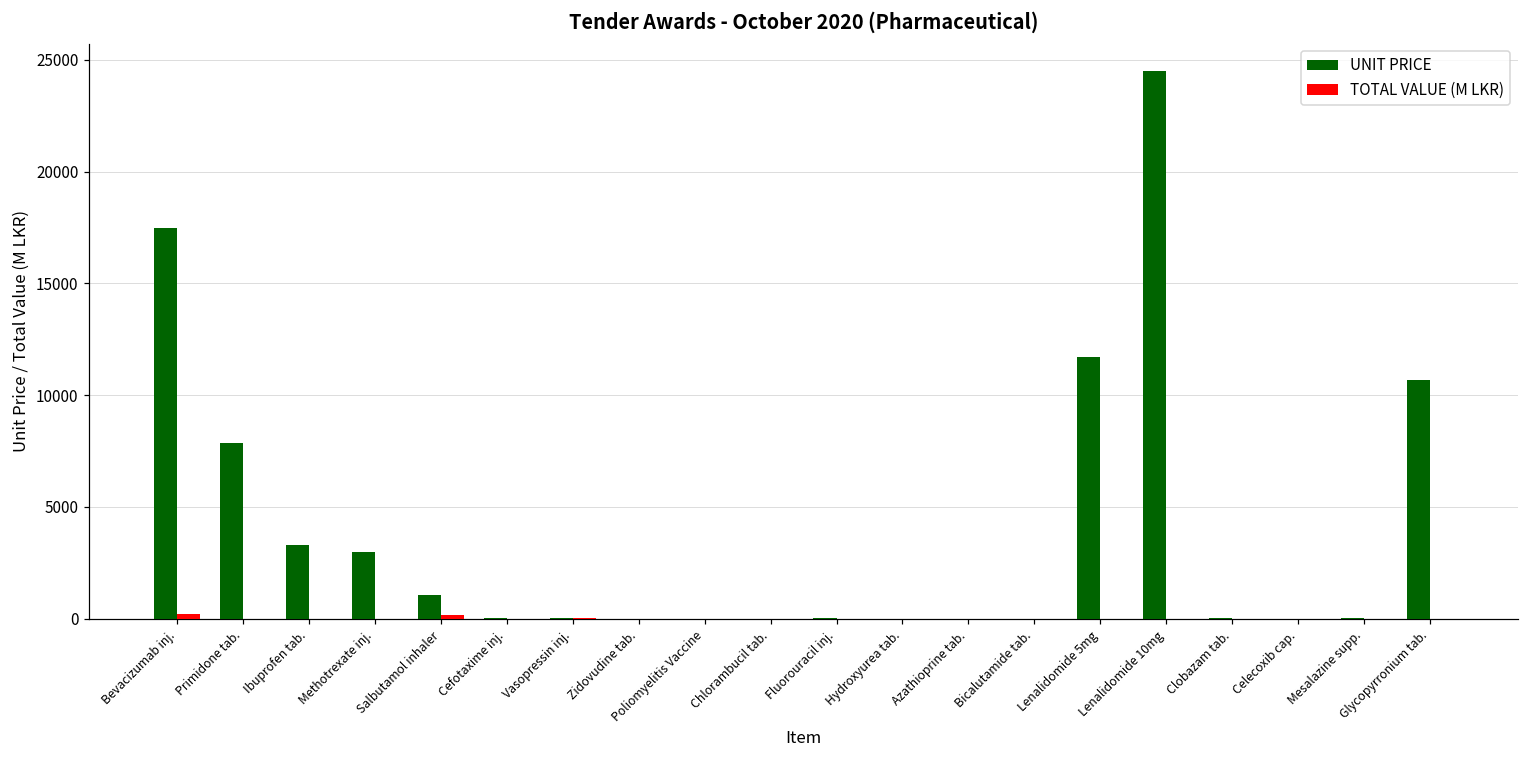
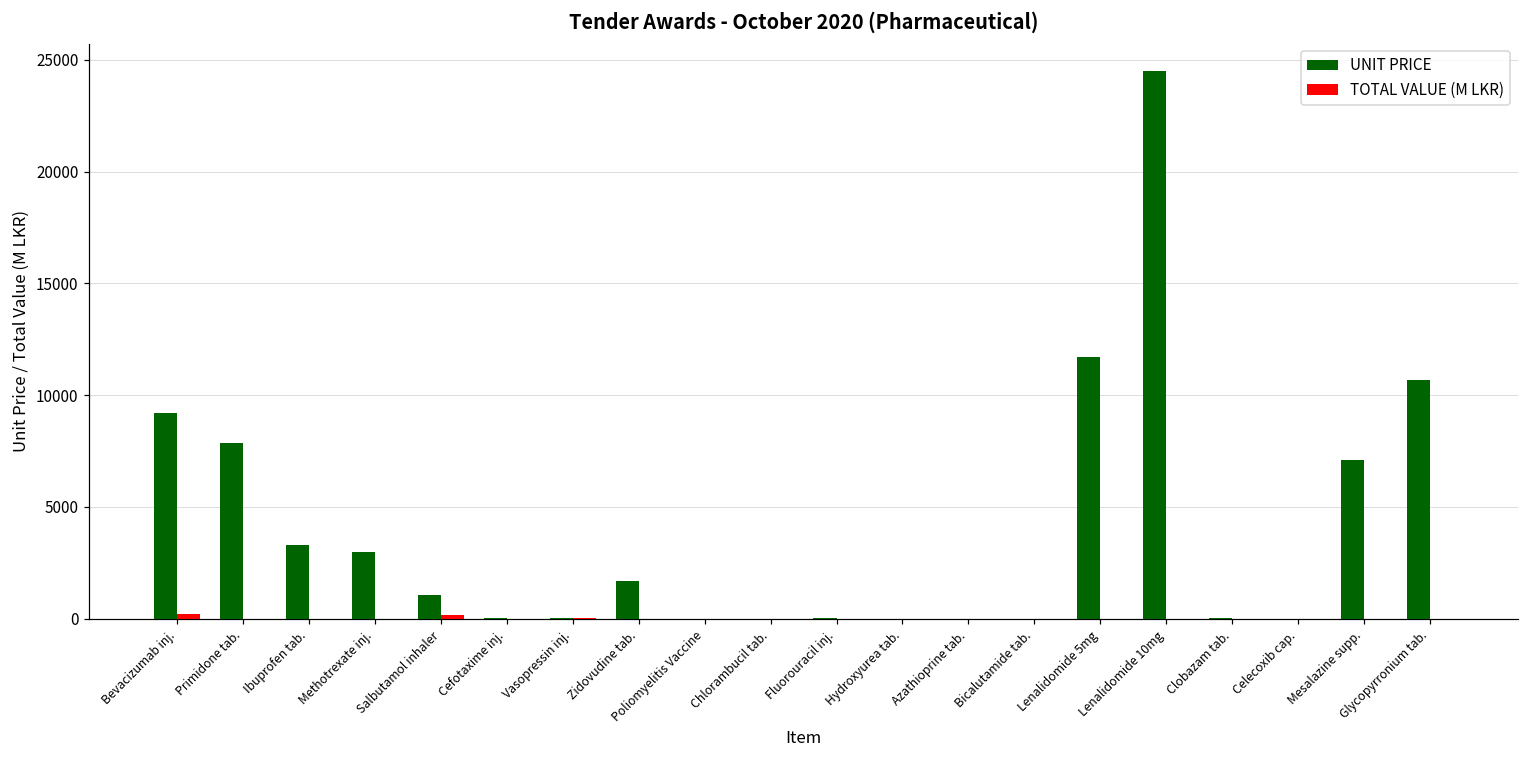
  {
    "UNIT PRICE": {
-     "Bevacizumab inj.": 17500,
+     "Bevacizumab inj.": 9200,
      "Primidone tab.": 7900,
      "Ibuprofen tab.": 3300,
      "Methotrexate inj.": 3000,
      "Salbutamol inhaler": 1100,
-     "Zidovudine tab.": 0,
+     "Zidovudine tab.": 1700,
      "Lenalidomide 5mg": 11700,
      "Lenalidomide 10mg": 24500,
-     "Mesalazine supp.": 0,
+     "Mesalazine supp.": 7100,
      "Glycopyrronium tab.": 10700
    },
    "TOTAL VALUE (M LKR)": {
      "Bevacizumab inj.": 200,
      "Primidone tab.": 0,
      "Ibuprofen tab.": 0,
      "Methotrexate inj.": 0,
      "Salbutamol inhaler": 200,
      "Cefotaxime inj.": 0,
      "Zidovudine tab.": 0,
      "Poliomyelitis Vaccine": 0,
      "Chlorambucil tab.": 0,
      "Fluorouracil inj.": 0,
      "Hydroxyurea tab.": 0,
      "Azathioprine tab.": 0,
      "Bicalutamide tab.": 0,
      "Lenalidomide 5mg": 0,
      "Lenalidomide 10mg": 0,
      "Clobazam tab.": 0,
      "Celecoxib cap.": 0,
      "Mesalazine supp.": 0,
      "Glycopyrronium tab.": 0
    }
  }
